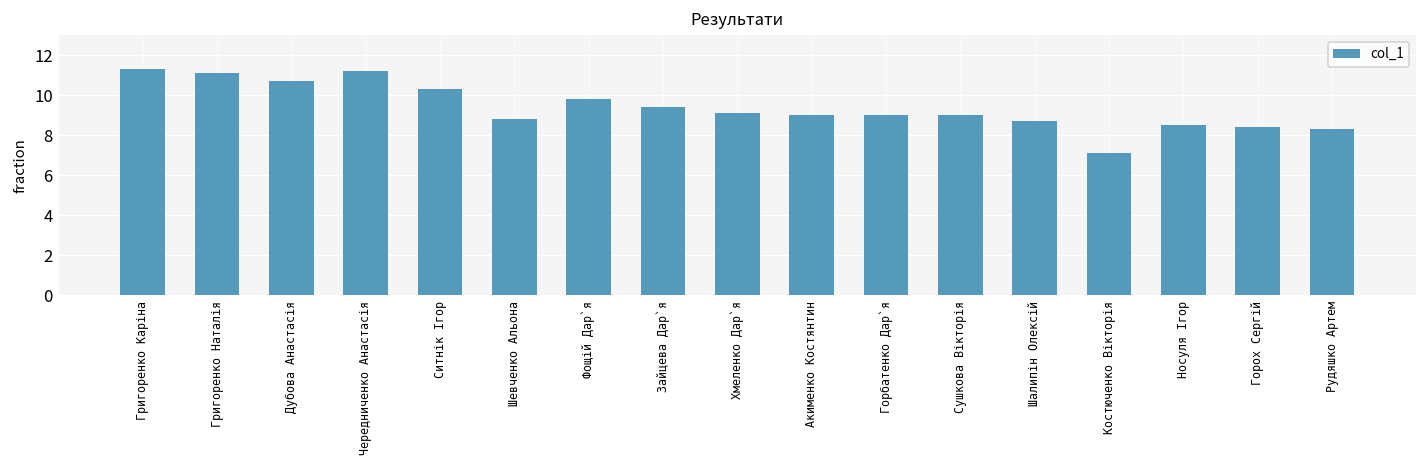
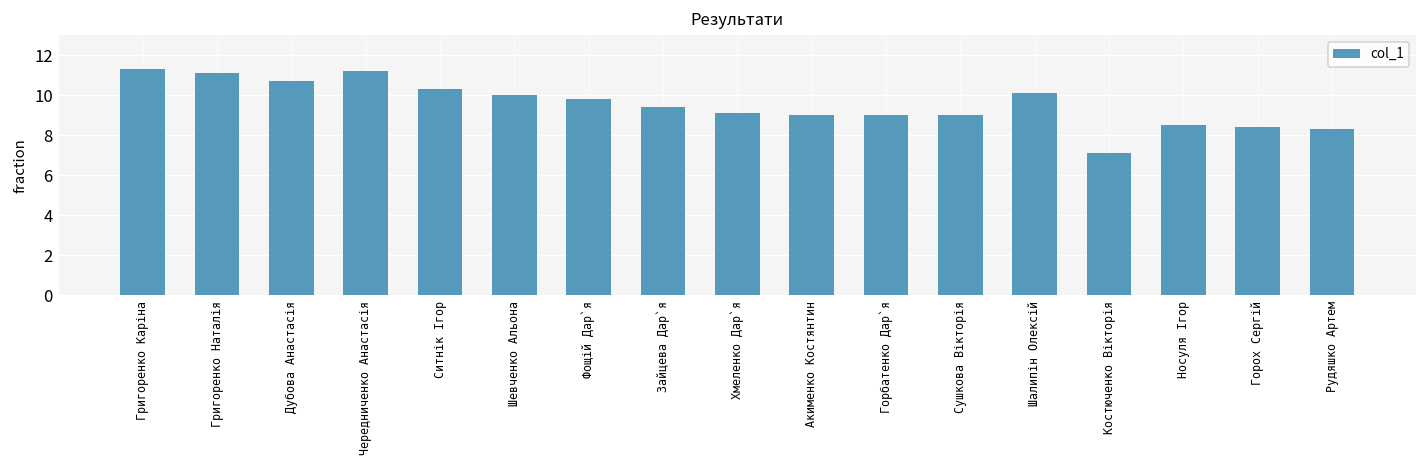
  {
    "Григоренко Каріна": 11.3,
    "Григоренко Наталія": 11.1,
    "Дубова Анастасія": 10.7,
    "Чередниченко Анастасія": 11.2,
    "Ситнік Ігор": 10.3,
-   "Шевченко Альона": 8.8,
+   "Шевченко Альона": 10.0,
    "Фощій Дар`я": 9.8,
    "Зайцева Дар`я": 9.4,
    "Хмеленко Дар`я": 9.1,
    "Акименко Костянтин": 9.0,
    "Горбатенко Дар`я": 9.0,
    "Сушкова Вікторія": 9.0,
-   "Шалипін Олексій": 8.7,
+   "Шалипін Олексій": 10.1,
    "Костюченко Вікторія": 7.1,
    "Носуля Ігор": 8.5,
    "Горох Сергій": 8.4,
    "Рудяшко Артем": 8.3
  }
